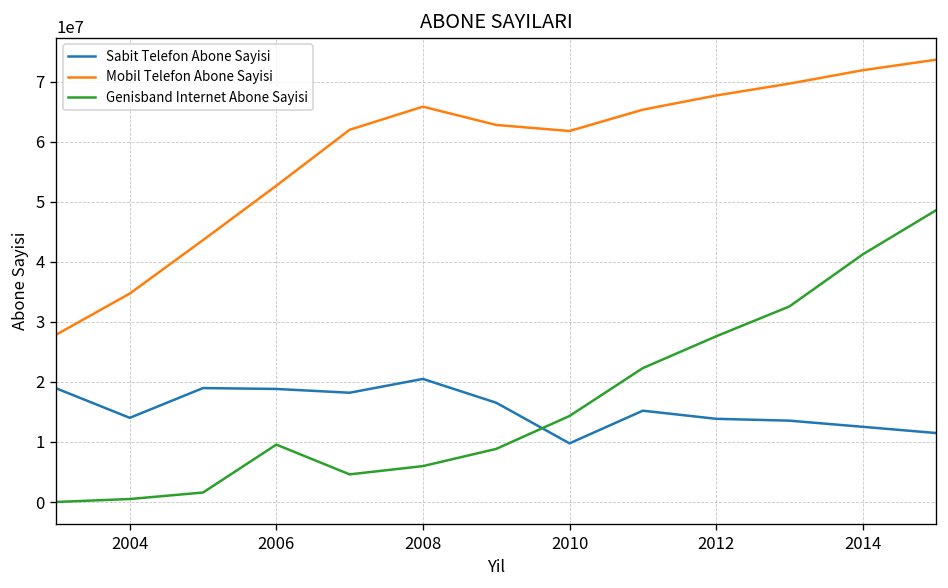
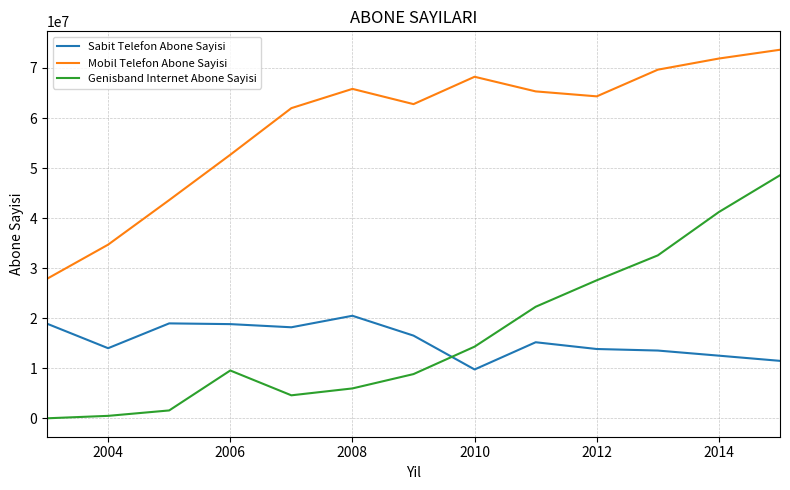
  {
    "Sabit Telefon Abone Sayisi": {
      "2004": 14000000,
      "2006": 19000000,
      "2008": 21000000,
      "2010": 10000000,
      "2012": 14000000,
      "2014": 13000000
    },
    "Mobil Telefon Abone Sayisi": {
      "2004": 35000000,
      "2006": 53000000,
      "2008": 66000000,
-     "2010": 62000000,
-     "2012": 68000000,
+     "2010": 68000000,
+     "2012": 64000000,
      "2014": 72000000
    },
    "Genisband Internet Abone Sayisi": {
      "2004": 1000000,
      "2006": 10000000,
      "2008": 6000000,
      "2010": 14000000,
      "2012": 28000000,
      "2014": 41000000
    }
  }
